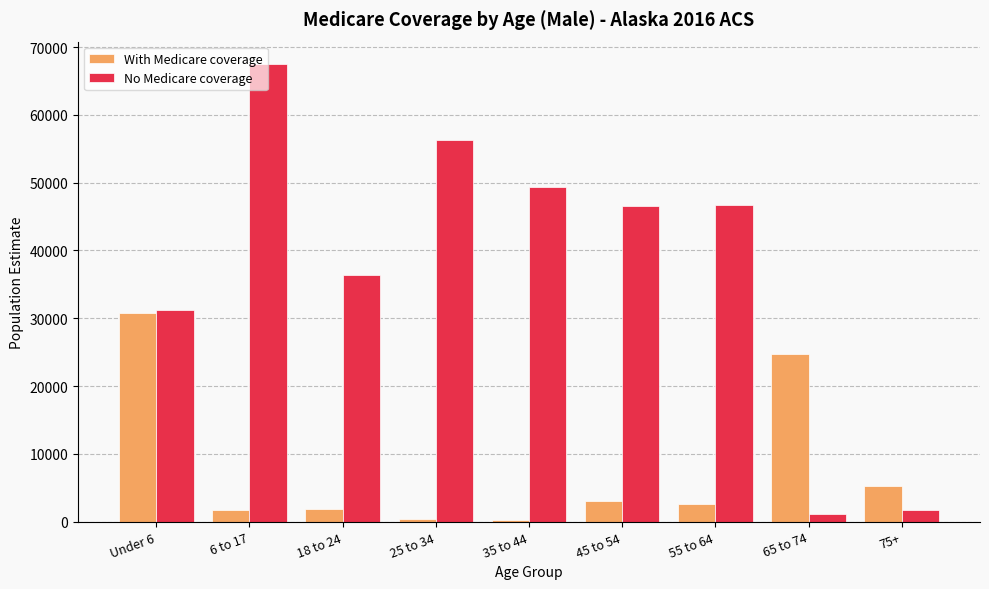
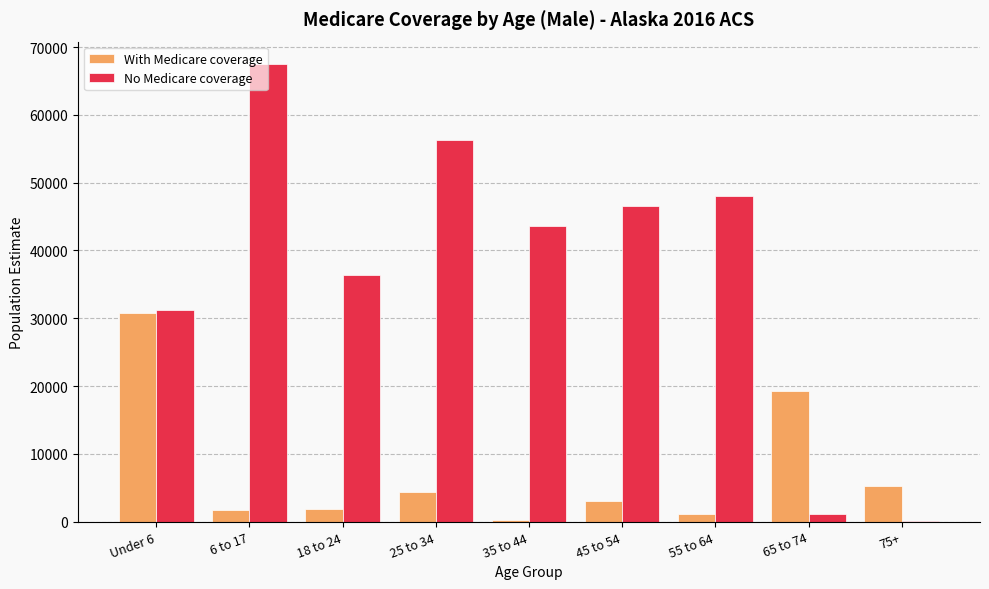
  {
    "With Medicare coverage": {
      "Under 6": 31000,
      "6 to 17": 2000,
      "18 to 24": 2000,
-     "25 to 34": 0,
+     "25 to 34": 4000,
      "45 to 54": 3000,
-     "55 to 64": 3000,
-     "65 to 74": 25000,
+     "55 to 64": 1000,
+     "65 to 74": 19000,
      "75+": 5000
    },
    "No Medicare coverage": {
      "Under 6": 31000,
      "6 to 17": 67000,
      "18 to 24": 36000,
      "25 to 34": 56000,
-     "35 to 44": 49000,
+     "35 to 44": 44000,
      "45 to 54": 47000,
-     "55 to 64": 47000,
+     "55 to 64": 48000,
      "65 to 74": 1000,
-     "75+": 2000
+     "75+": 0
    }
  }
